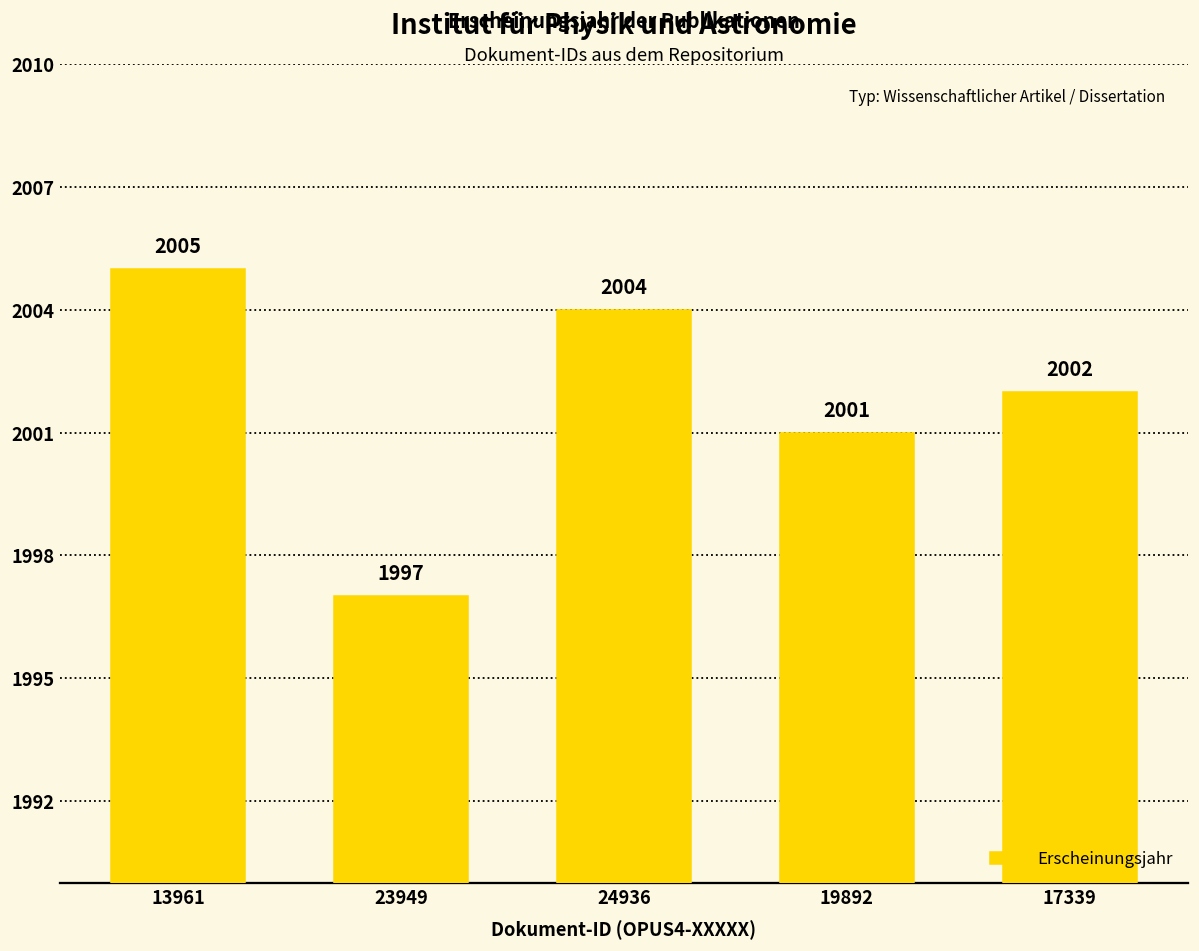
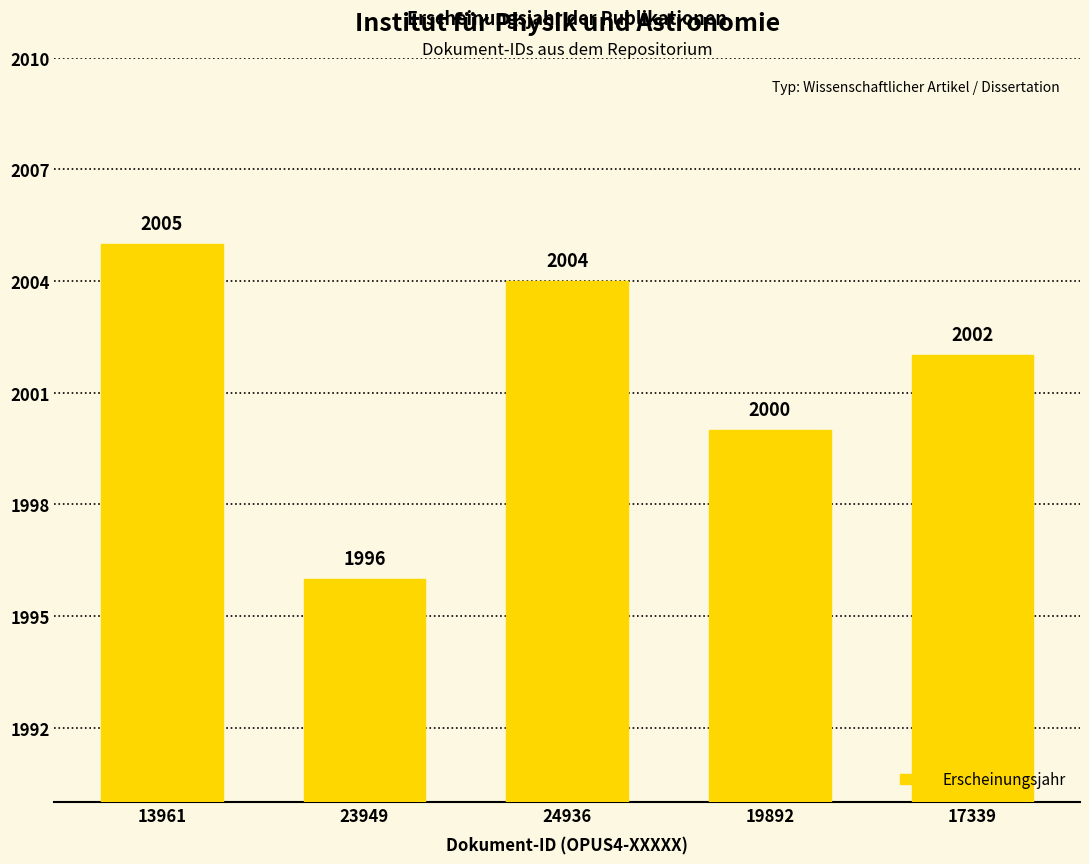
  {
    "13961": 2005,
-   "23949": 1997,
+   "23949": 1996,
    "24936": 2004,
-   "19892": 2001,
+   "19892": 2000,
    "17339": 2002
  }
